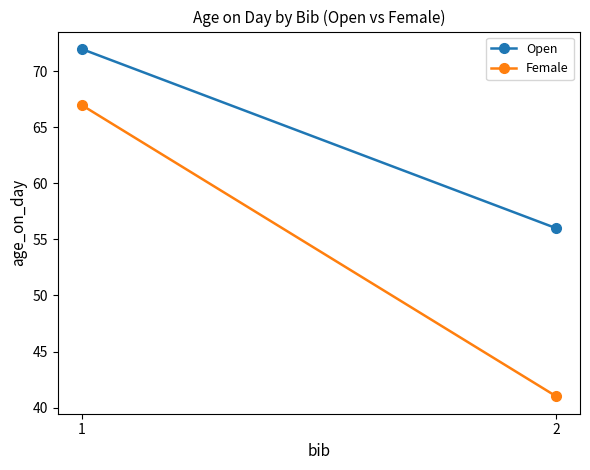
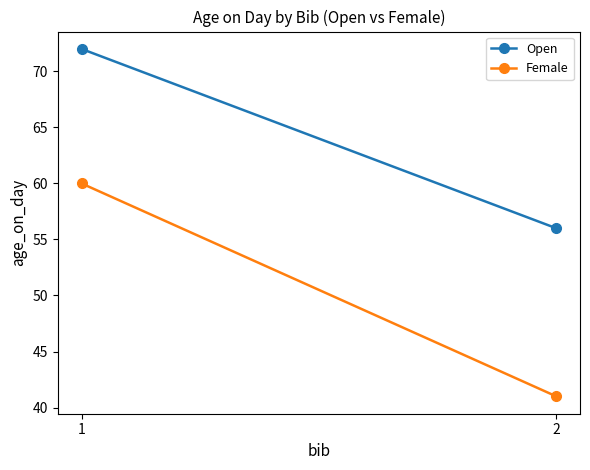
  {
    "Open": {
      "1": 72,
      "2": 56
    },
    "Female": {
-     "1": 67,
+     "1": 60,
      "2": 41
    }
  }
